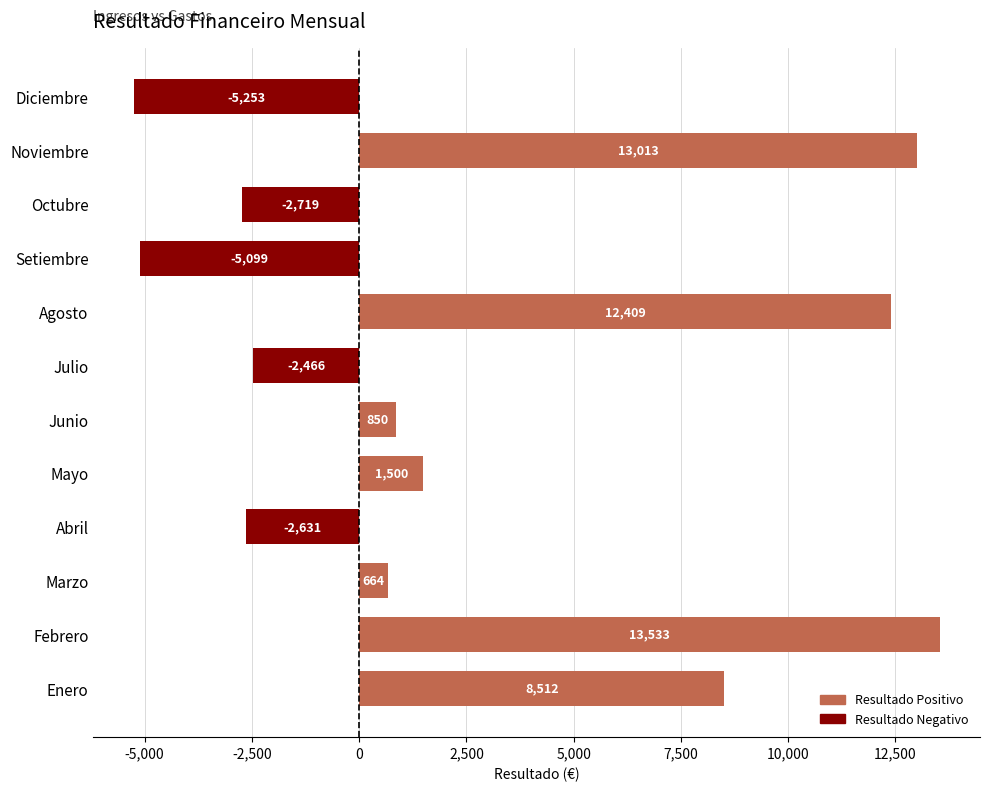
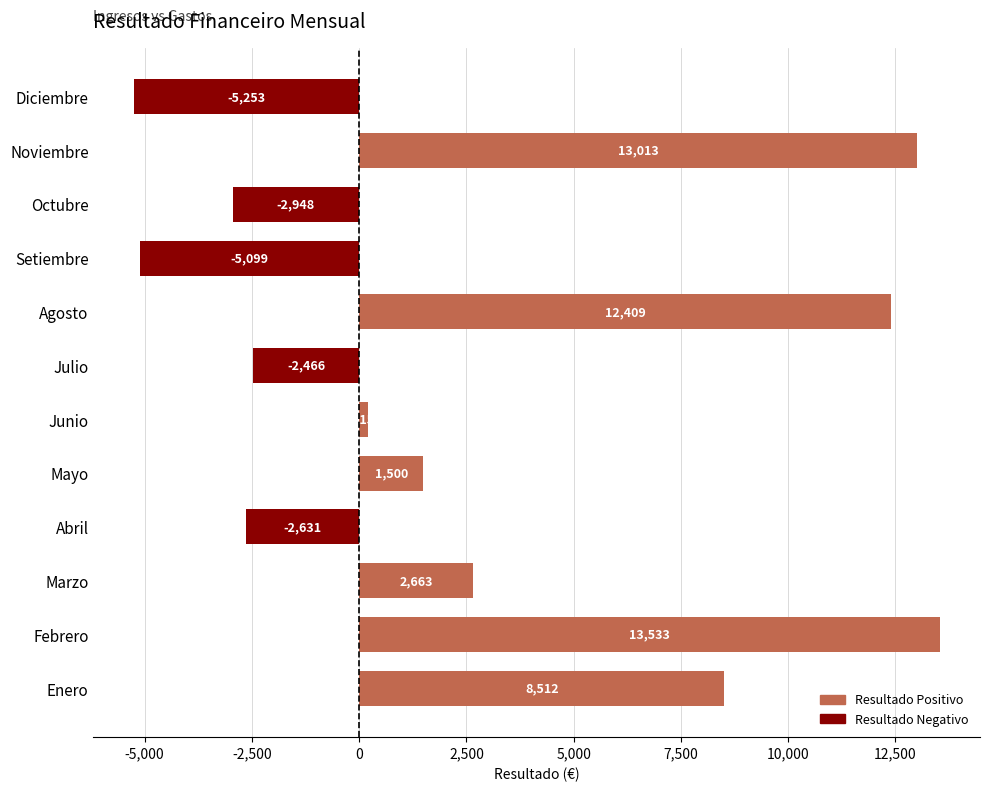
  {
    "Diciembre": "-5,253",
    "Noviembre": "13,013",
-   "Octubre": "-2,719",
+   "Octubre": "-2,948",
    "Setiembre": "-5,099",
    "Agosto": "12,409",
    "Julio": "-2,466",
-   "Junio": "900",
+   "Junio": "200",
    "Mayo": "1,500",
    "Abril": "-2,631",
-   "Marzo": "664",
+   "Marzo": "2,663",
    "Febrero": "13,533",
    "Enero": "8,512"
  }
